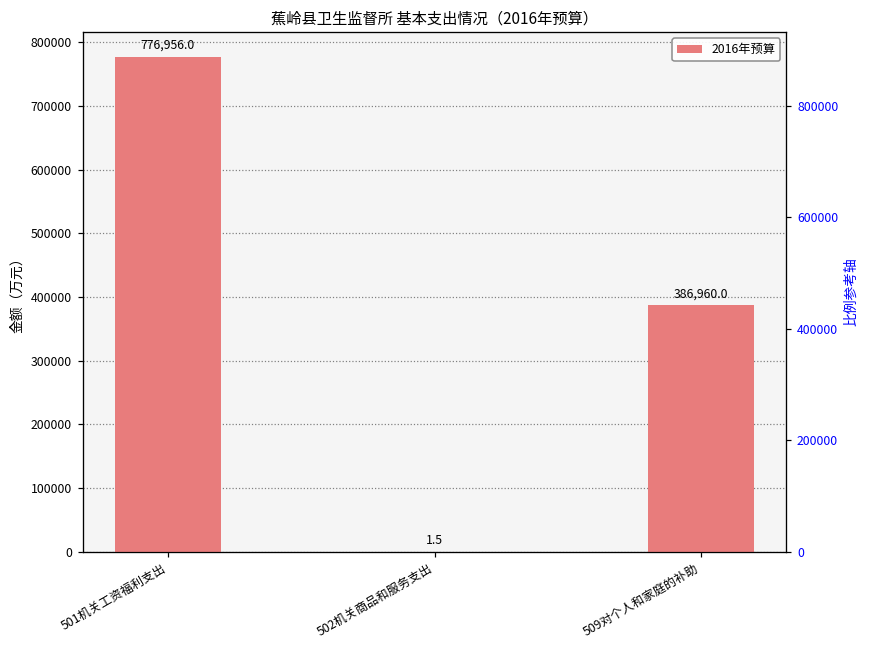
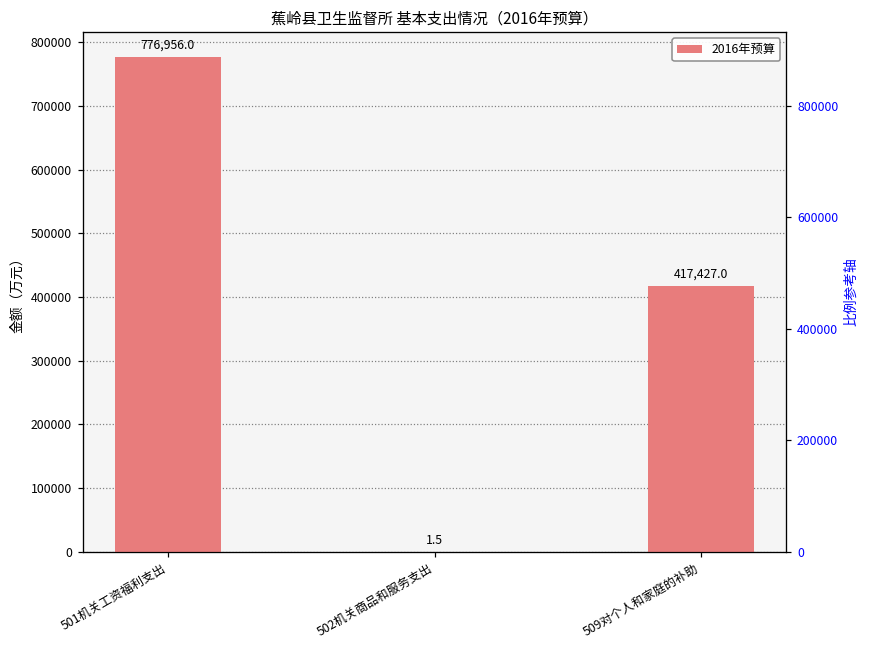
  {
    "501机关工资福利支出": "776,956.0",
    "502机关商品和服务支出": "1.5",
-   "509对个人和家庭的补助": "386,960.0"
+   "509对个人和家庭的补助": "417,427.0"
  }
